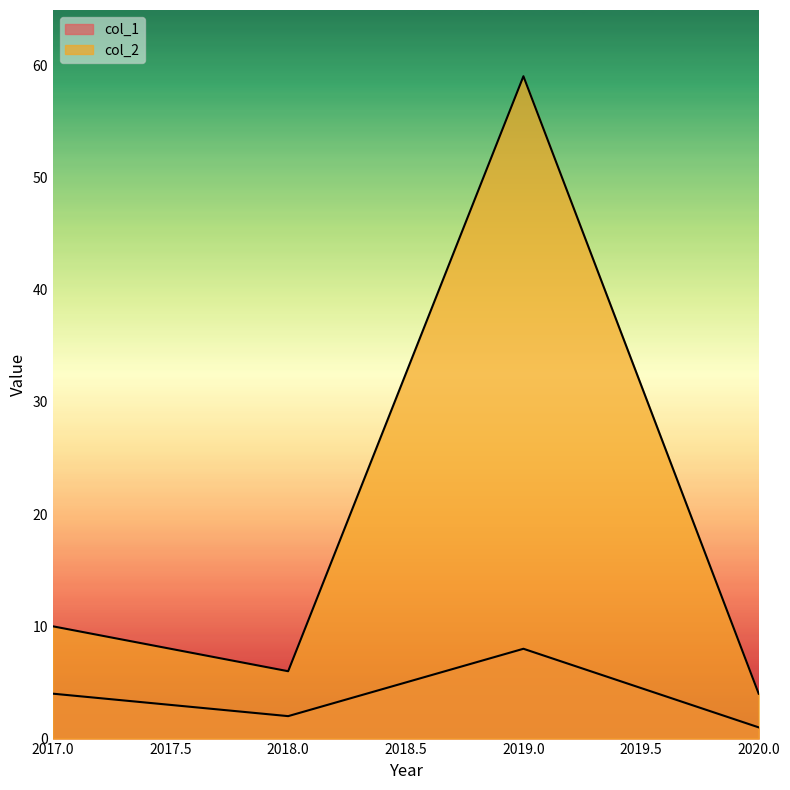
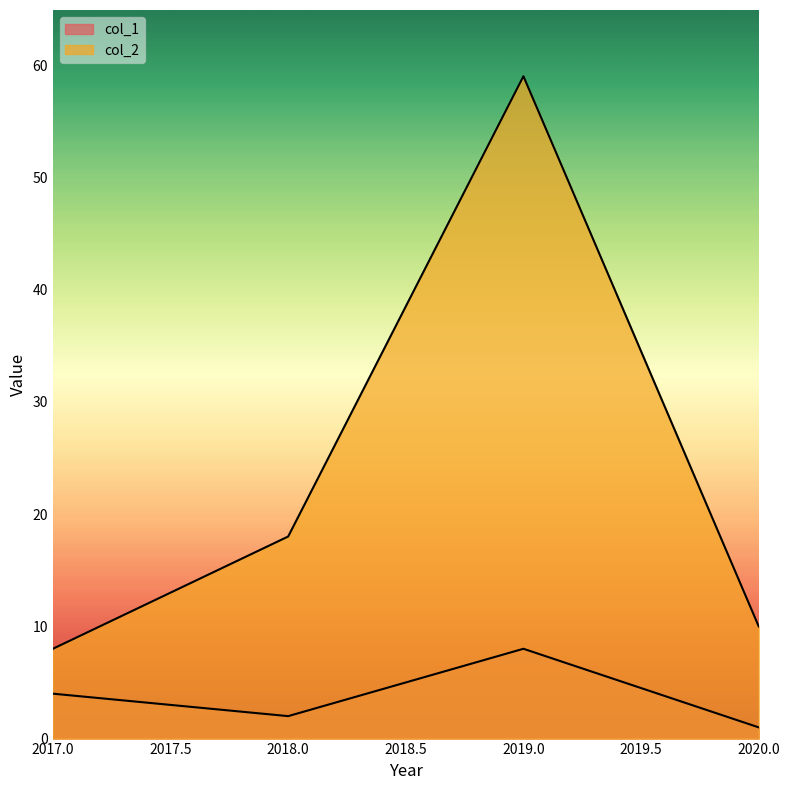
  {
    "col_1": {
      "2017.0": 4,
      "2018.0": 2,
      "2019.0": 8,
      "2020.0": 1
    },
    "col_2": {
-     "2017.0": 10,
-     "2018.0": 6,
+     "2017.0": 8,
+     "2018.0": 18,
      "2019.0": 59,
-     "2020.0": 4
+     "2020.0": 10
    }
  }
